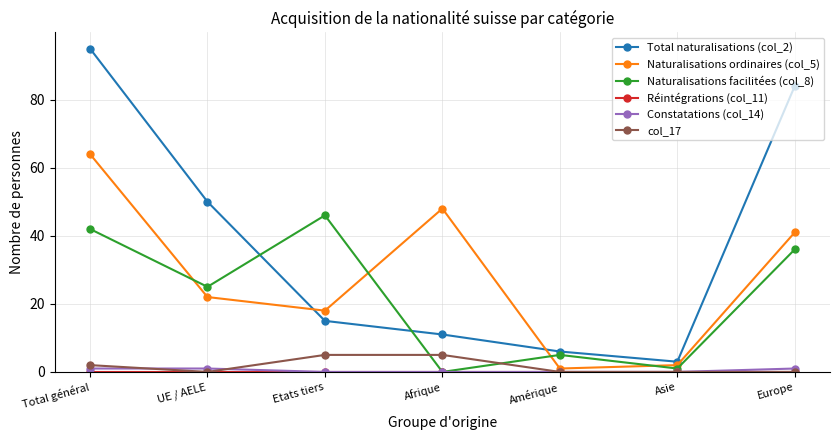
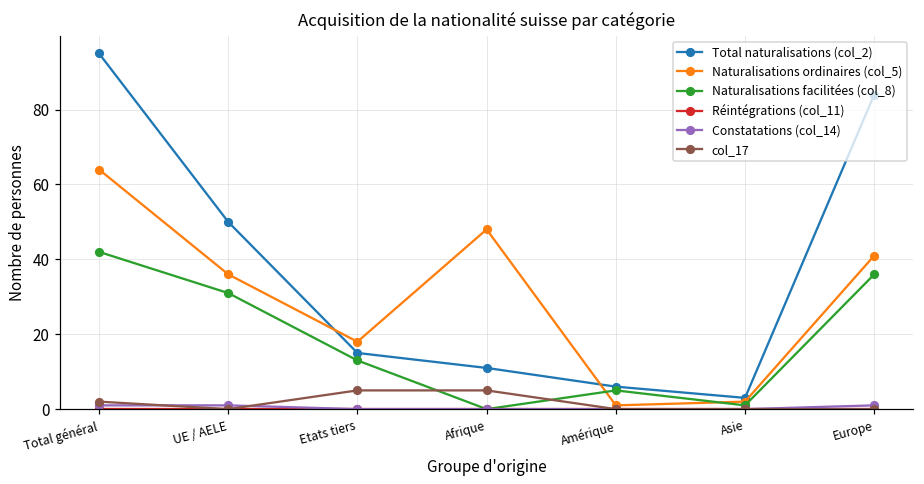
  {
    "Total naturalisations (col_2)": {
      "Total général": 95,
      "UE / AELE": 50,
      "Etats tiers": 15,
      "Afrique": 11,
      "Amérique": 6,
      "Asie": 3
    },
    "Naturalisations ordinaires (col_5)": {
      "Total général": 64,
-     "UE / AELE": 22,
+     "UE / AELE": 36,
      "Etats tiers": 18,
      "Afrique": 48,
      "Amérique": 1,
      "Asie": 2,
      "Europe": 41
    },
    "Naturalisations facilitées (col_8)": {
      "Total général": 42,
-     "UE / AELE": 25,
-     "Etats tiers": 46,
+     "UE / AELE": 31,
+     "Etats tiers": 13,
      "Amérique": 5,
      "Asie": 1,
      "Europe": 36
    },
    "Réintégrations (col_11)": {
      "Total général": 0
    },
    "Constatations (col_14)": {
      "Total général": 1,
      "UE / AELE": 1,
      "Europe": 1
    },
    "col_17": {
      "Total général": 2,
      "Etats tiers": 5,
      "Afrique": 5
    }
  }
